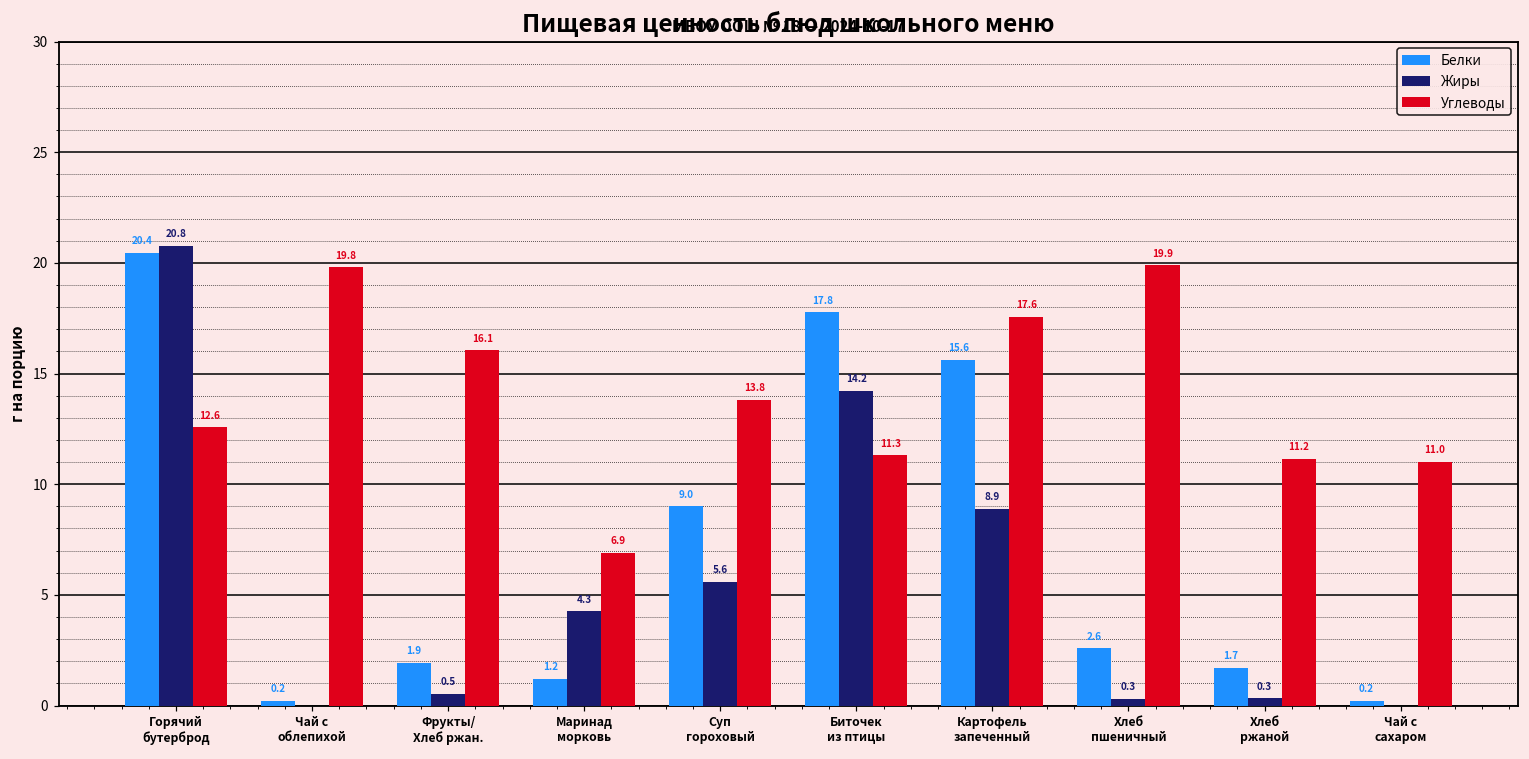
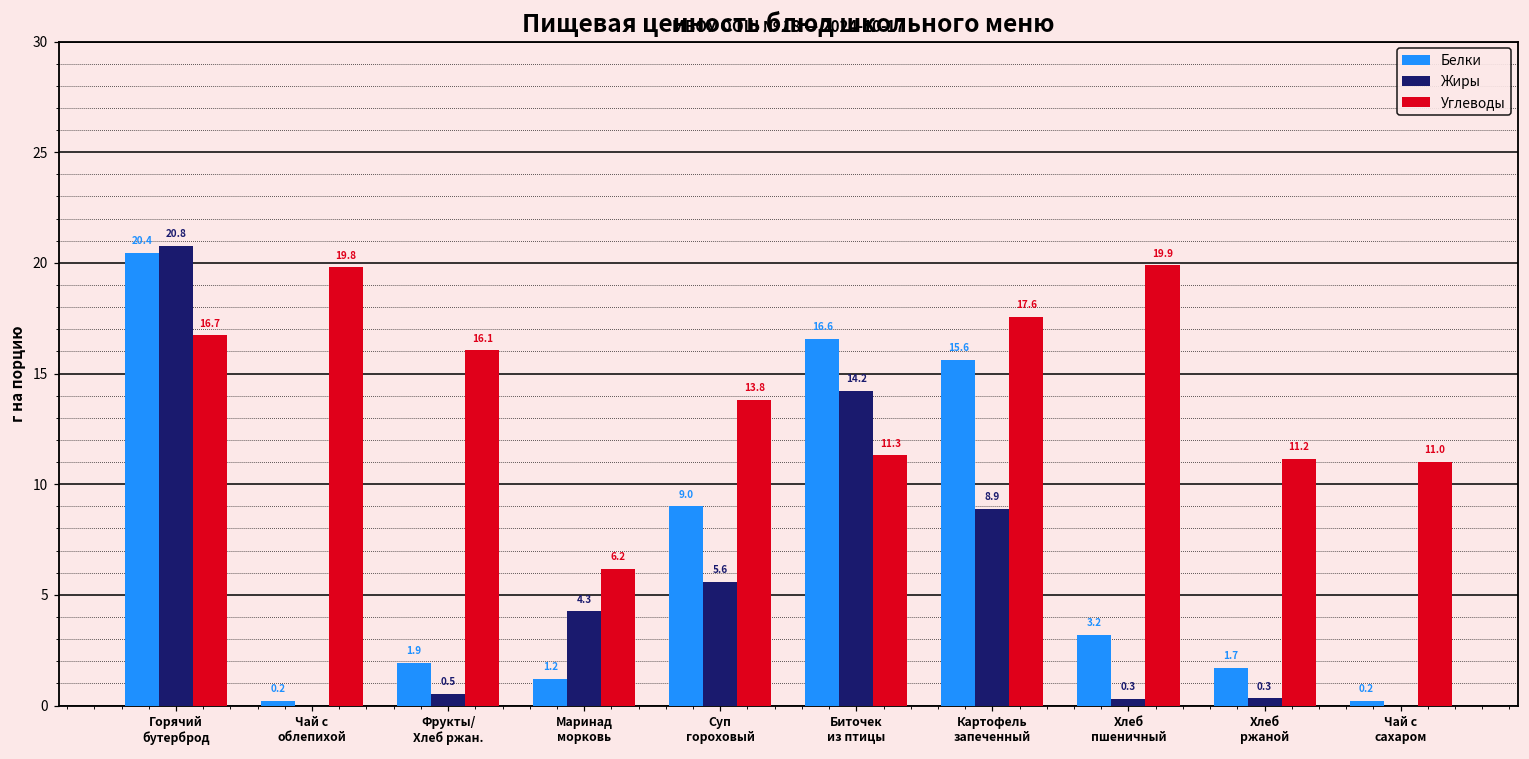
  {
    "Белки": {
      "Горячий бутерброд": 20.4,
      "Чай с облепихой": 0.2,
      "Фрукты/ Хлеб ржан.": 1.9,
      "Маринад морковь": 1.2,
      "Суп гороховый": 9.0,
-     "Биточек из птицы": 17.8,
+     "Биточек из птицы": 16.6,
      "Картофель запеченный": 15.6,
-     "Хлеб пшеничный": 2.6,
+     "Хлеб пшеничный": 3.2,
      "Хлеб ржаной": 1.7,
      "Чай с сахаром": 0.2
    },
    "Жиры": {
      "Горячий бутерброд": 20.8,
      "Фрукты/ Хлеб ржан.": 0.5,
      "Маринад морковь": 4.3,
      "Суп гороховый": 5.6,
      "Биточек из птицы": 14.2,
      "Картофель запеченный": 8.9,
      "Хлеб пшеничный": 0.3,
      "Хлеб ржаной": 0.3
    },
    "Углеводы": {
-     "Горячий бутерброд": 12.6,
+     "Горячий бутерброд": 16.7,
      "Чай с облепихой": 19.8,
      "Фрукты/ Хлеб ржан.": 16.1,
-     "Маринад морковь": 6.9,
+     "Маринад морковь": 6.2,
      "Суп гороховый": 13.8,
      "Биточек из птицы": 11.3,
      "Картофель запеченный": 17.6,
      "Хлеб пшеничный": 19.9,
      "Хлеб ржаной": 11.2,
      "Чай с сахаром": 11.0
    }
  }
